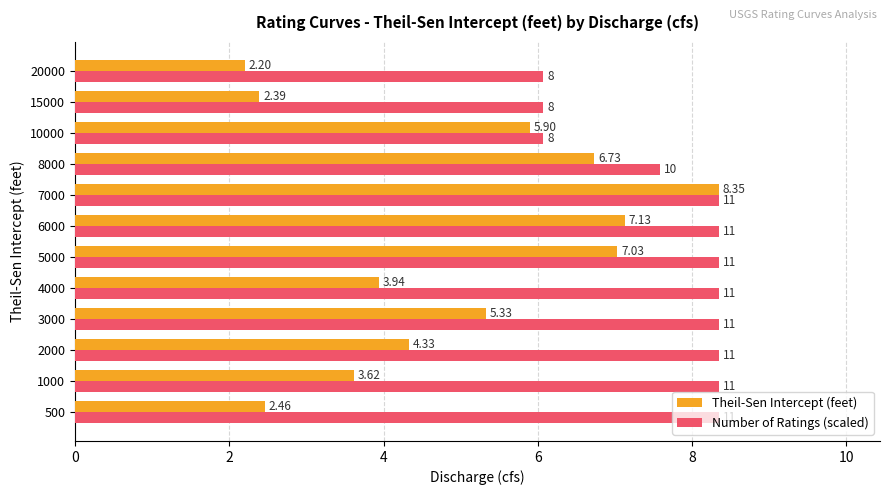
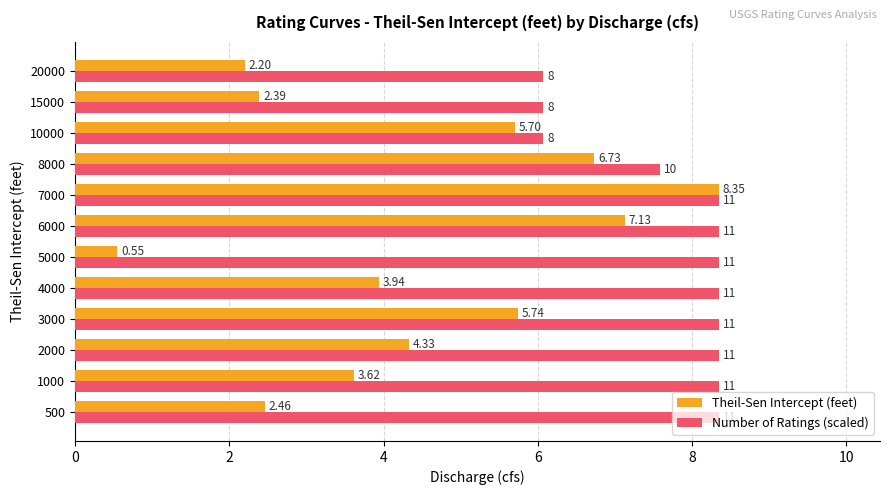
  {
    "Theil-Sen Intercept (feet)": {
      "20000": 2.20,
      "15000": 2.39,
-     "10000": 5.90,
+     "10000": 5.70,
      "8000": 6.73,
      "7000": 8.35,
      "6000": 7.13,
-     "5000": 7.03,
+     "5000": 0.55,
      "4000": 3.94,
-     "3000": 5.33,
+     "3000": 5.74,
      "2000": 4.33,
      "1000": 3.62,
      "500": 2.46
    }
  }
